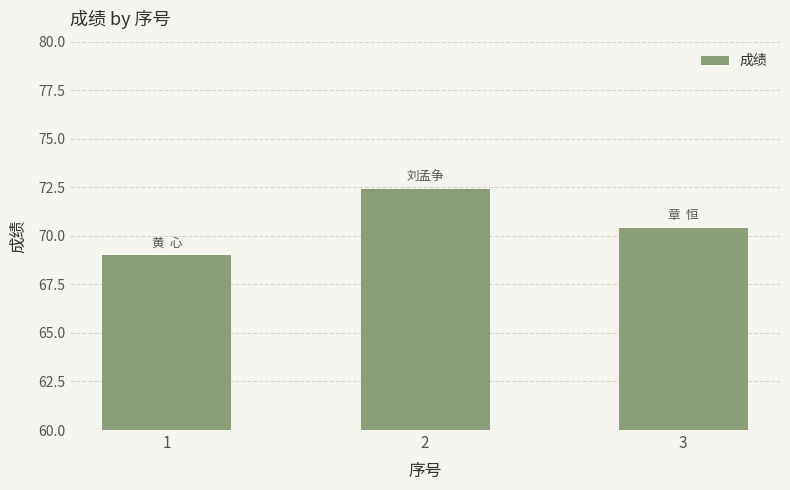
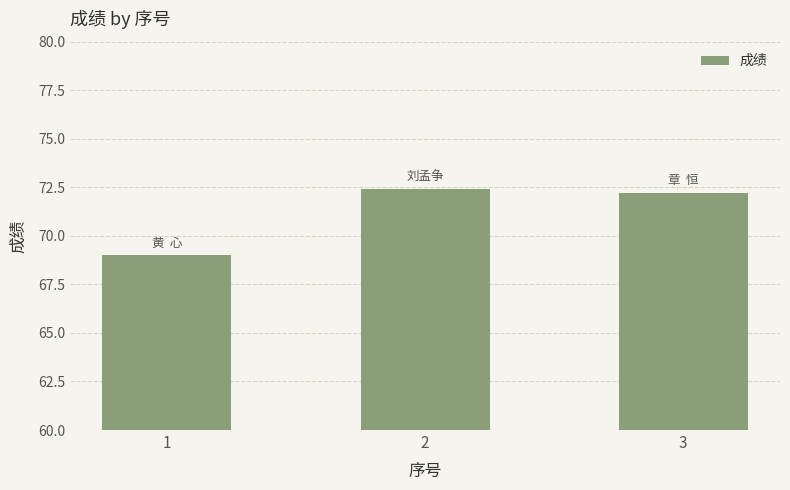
  {
    "1": 69.0,
    "2": 72.4,
-   "3": 70.4
+   "3": 72.2
  }
